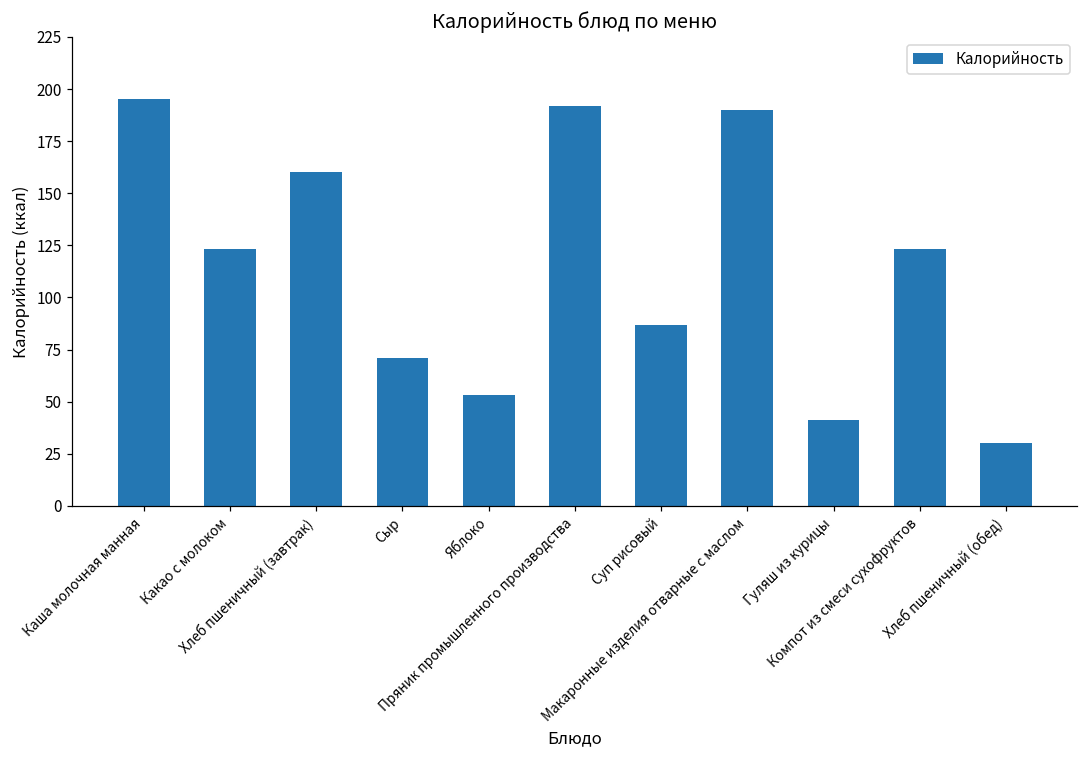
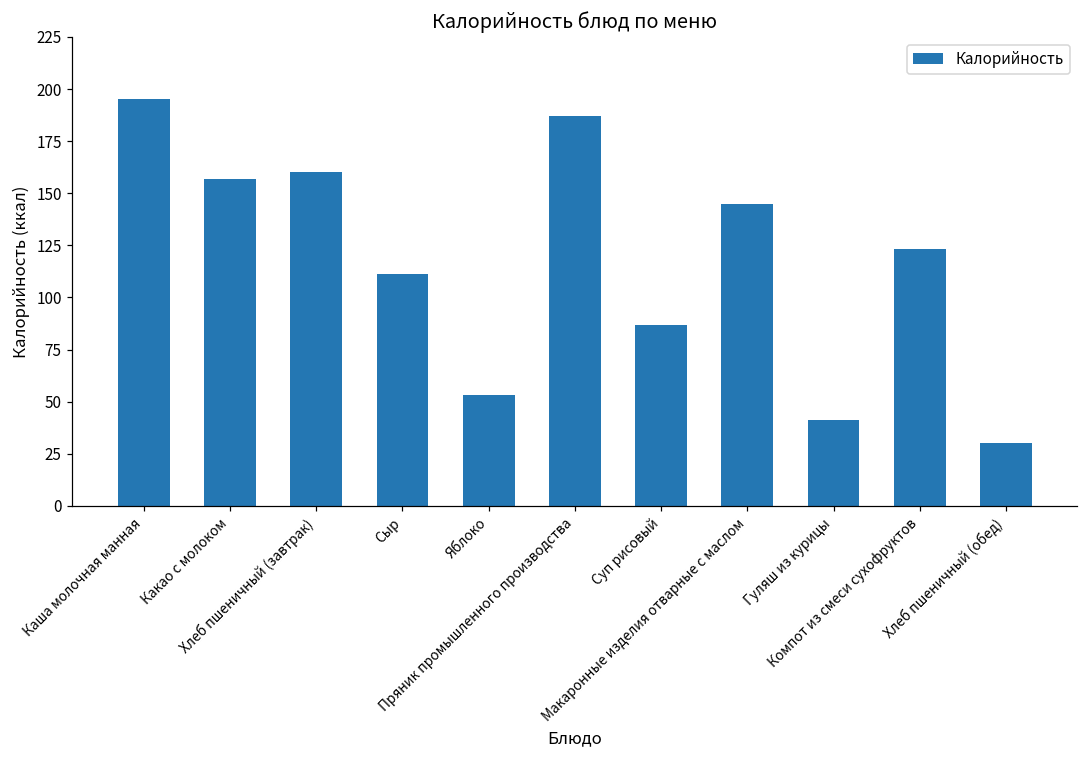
  {
    "Каша молочная манная": 195,
-   "Какао с молоком": 123,
+   "Какао с молоком": 157,
    "Хлеб пшеничный (завтрак)": 160,
-   "Сыр": 71,
+   "Сыр": 111,
    "Яблоко": 53,
-   "Пряник промышленного производства": 192,
+   "Пряник промышленного производства": 187,
    "Суп рисовый": 87,
-   "Макаронные изделия отварные с маслом": 190,
+   "Макаронные изделия отварные с маслом": 145,
    "Гуляш из курицы": 41,
    "Компот из смеси сухофруктов": 123,
    "Хлеб пшеничный (обед)": 30
  }
